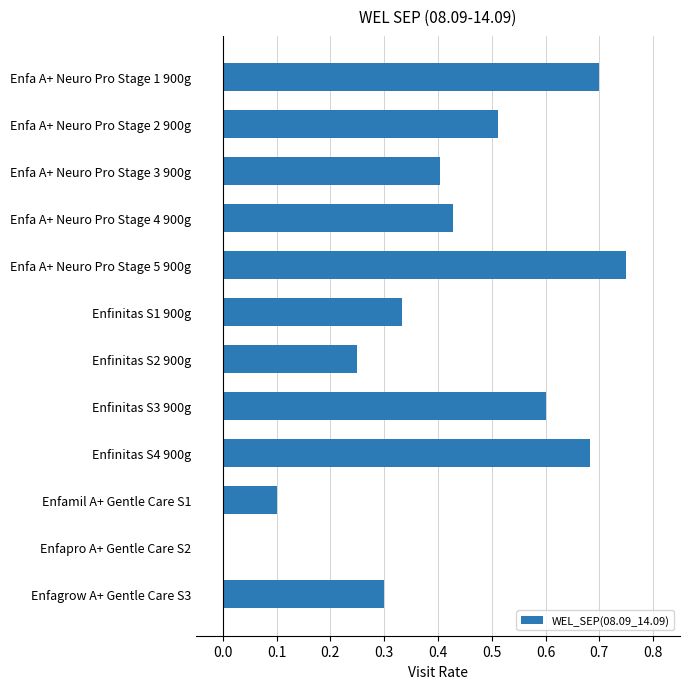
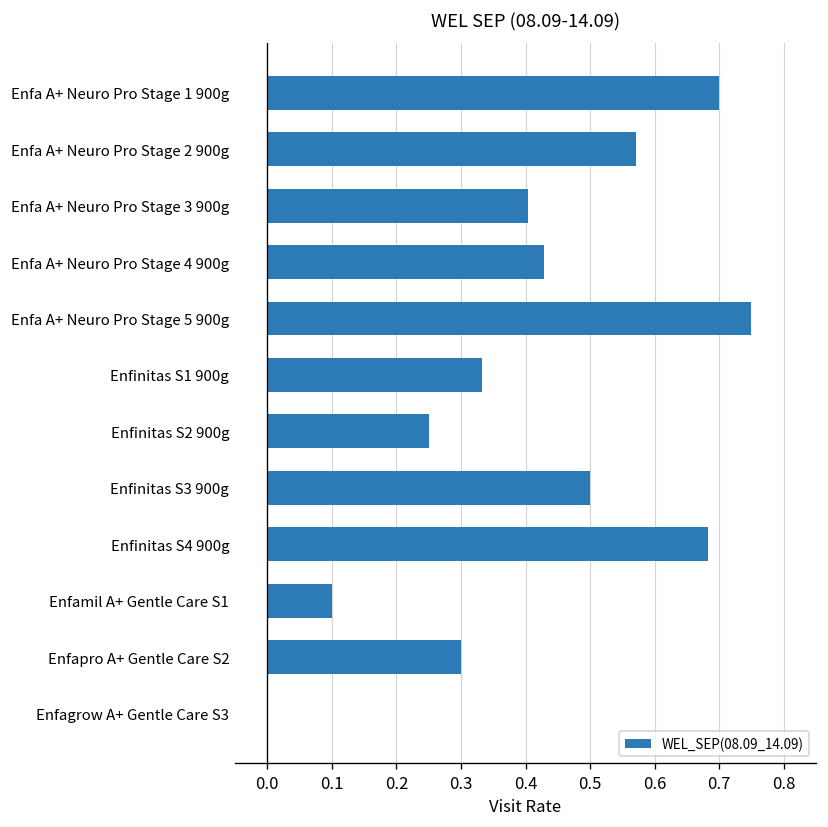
  {
    "Enfa A+ Neuro Pro Stage 1 900g": 0.70,
-   "Enfa A+ Neuro Pro Stage 2 900g": 0.51,
+   "Enfa A+ Neuro Pro Stage 2 900g": 0.57,
    "Enfa A+ Neuro Pro Stage 3 900g": 0.40,
    "Enfa A+ Neuro Pro Stage 4 900g": 0.43,
    "Enfa A+ Neuro Pro Stage 5 900g": 0.75,
    "Enfinitas S1 900g": 0.33,
    "Enfinitas S2 900g": 0.25,
-   "Enfinitas S3 900g": 0.6,
+   "Enfinitas S3 900g": 0.5,
    "Enfinitas S4 900g": 0.68,
    "Enfamil A+ Gentle Care S1": 0.10,
-   "Enfapro A+ Gentle Care S2": 0.0,
-   "Enfagrow A+ Gentle Care S3": 0.3
+   "Enfapro A+ Gentle Care S2": 0.3,
+   "Enfagrow A+ Gentle Care S3": 0.0
  }
